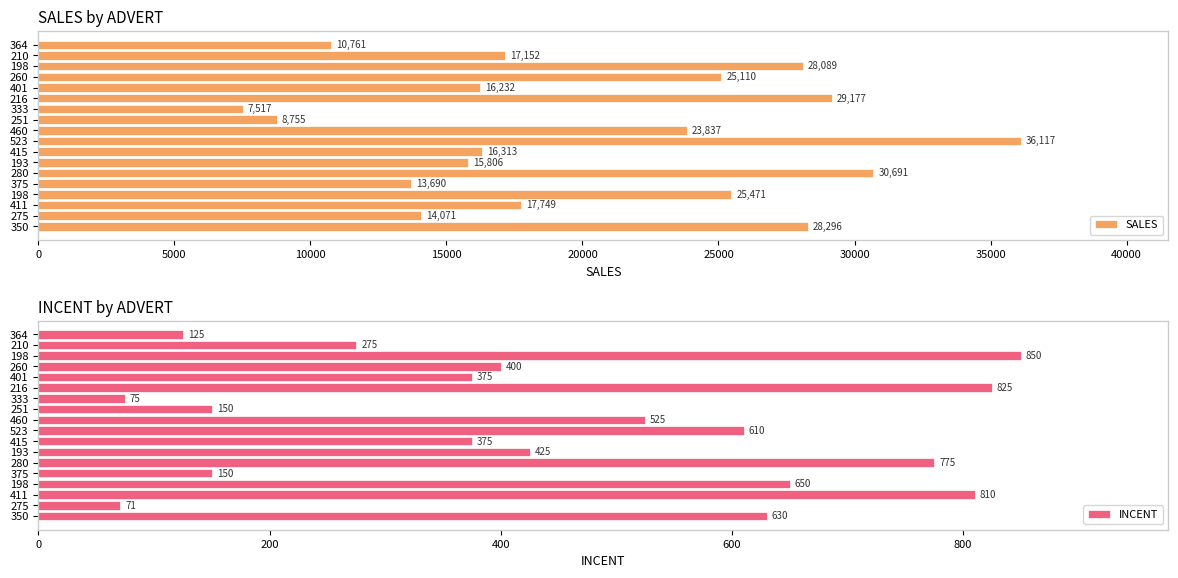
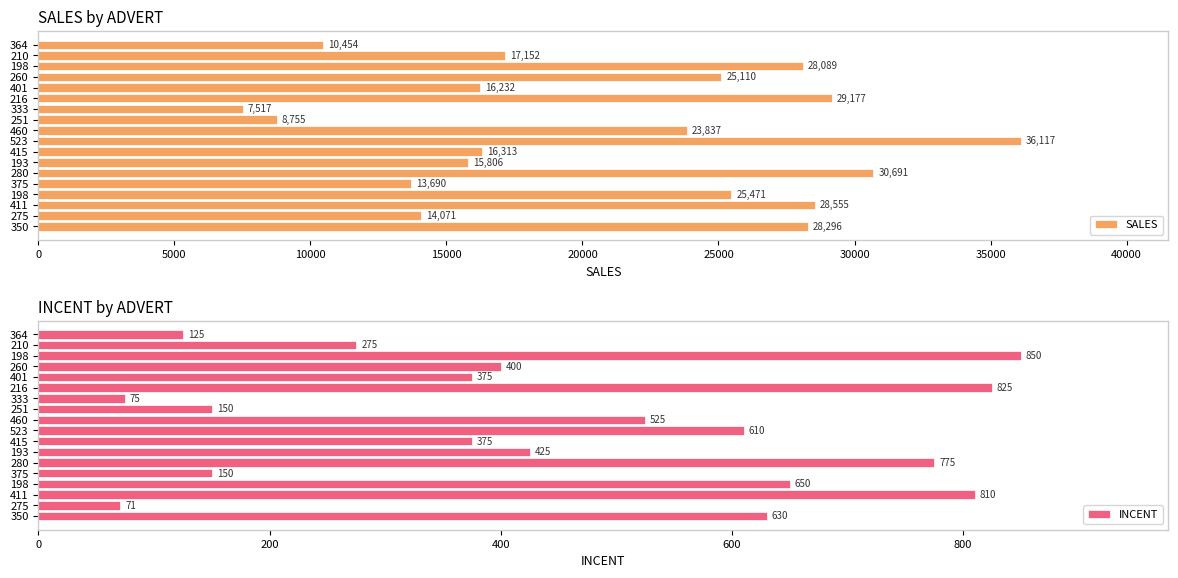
  {
    "SALES by ADVERT": {
-     "364": "10,761",
+     "364": "10,454",
      "210": "17,152",
      "260": "25,110",
      "401": "16,232",
      "216": "29,177",
      "333": "7,517",
      "251": "8,755",
      "460": "23,837",
      "523": "36,117",
      "415": "16,313",
      "193": "15,806",
      "280": "30,691",
      "375": "13,690",
-     "411": "17,749",
+     "411": "28,555",
      "275": "14,071",
      "350": "28,296"
    },
    "INCENT by ADVERT": {
      "364": "125",
      "210": "275",
      "260": "400",
      "401": "375",
      "216": "825",
      "333": "75",
      "251": "150",
      "460": "525",
      "523": "610",
      "415": "375",
      "193": "425",
      "280": "775",
      "375": "150",
      "411": "810",
      "275": "71",
      "350": "630"
    }
  }
